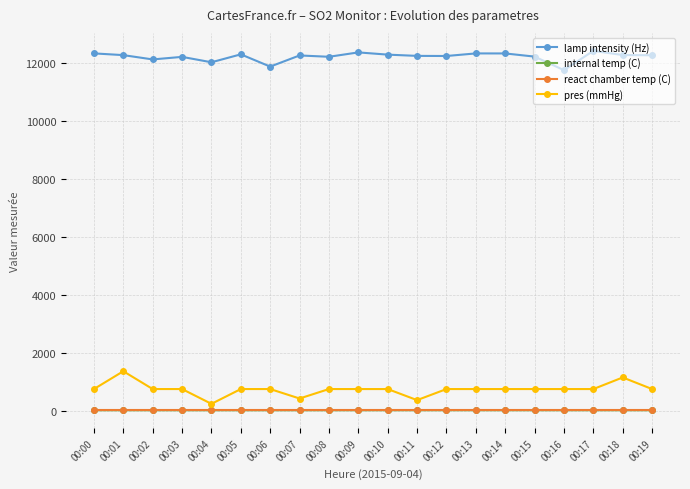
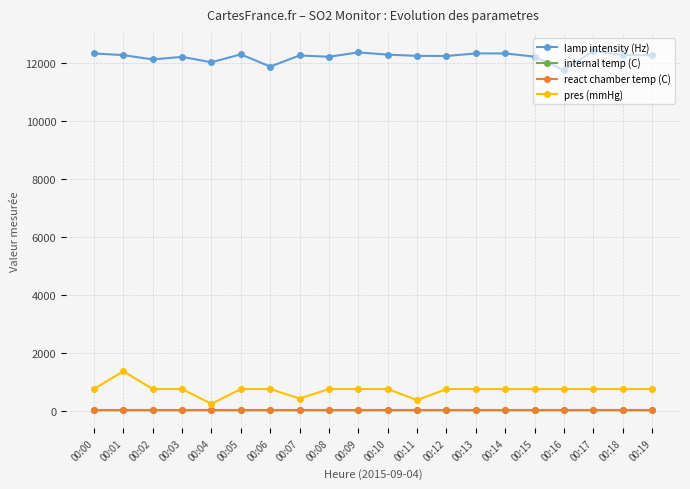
  {
    "lamp intensity (Hz)": {
      "00:00": 12300,
      "00:01": 12300,
      "00:02": 12100,
      "00:03": 12200,
      "00:04": 12000,
      "00:05": 12300,
      "00:06": 11900,
      "00:07": 12200,
      "00:08": 12200,
      "00:09": 12300,
      "00:10": 12300,
      "00:11": 12200,
      "00:12": 12200,
      "00:13": 12300,
      "00:14": 12300
    },
    "react chamber temp (C)": {
      "00:00": 0,
      "00:01": 0,
      "00:02": 0,
      "00:03": 0,
      "00:04": 0,
      "00:05": 0,
      "00:06": 0,
      "00:07": 0,
      "00:08": 0,
      "00:09": 0,
      "00:10": 0,
      "00:11": 0,
      "00:12": 0,
      "00:13": 0,
      "00:14": 0,
      "00:15": 0,
      "00:16": 0,
      "00:17": 0,
      "00:18": 0,
      "00:19": 0
    },
    "pres (mmHg)": {
      "00:00": 800,
      "00:01": 1400,
      "00:02": 800,
      "00:03": 800,
      "00:04": 200,
      "00:05": 800,
      "00:06": 800,
      "00:07": 400,
      "00:08": 800,
      "00:09": 800,
      "00:10": 800,
      "00:11": 400,
      "00:12": 800,
      "00:13": 800,
      "00:14": 800,
      "00:15": 800,
      "00:16": 800,
      "00:17": 800,
-     "00:18": 1200,
+     "00:18": 800,
      "00:19": 800
    }
  }
